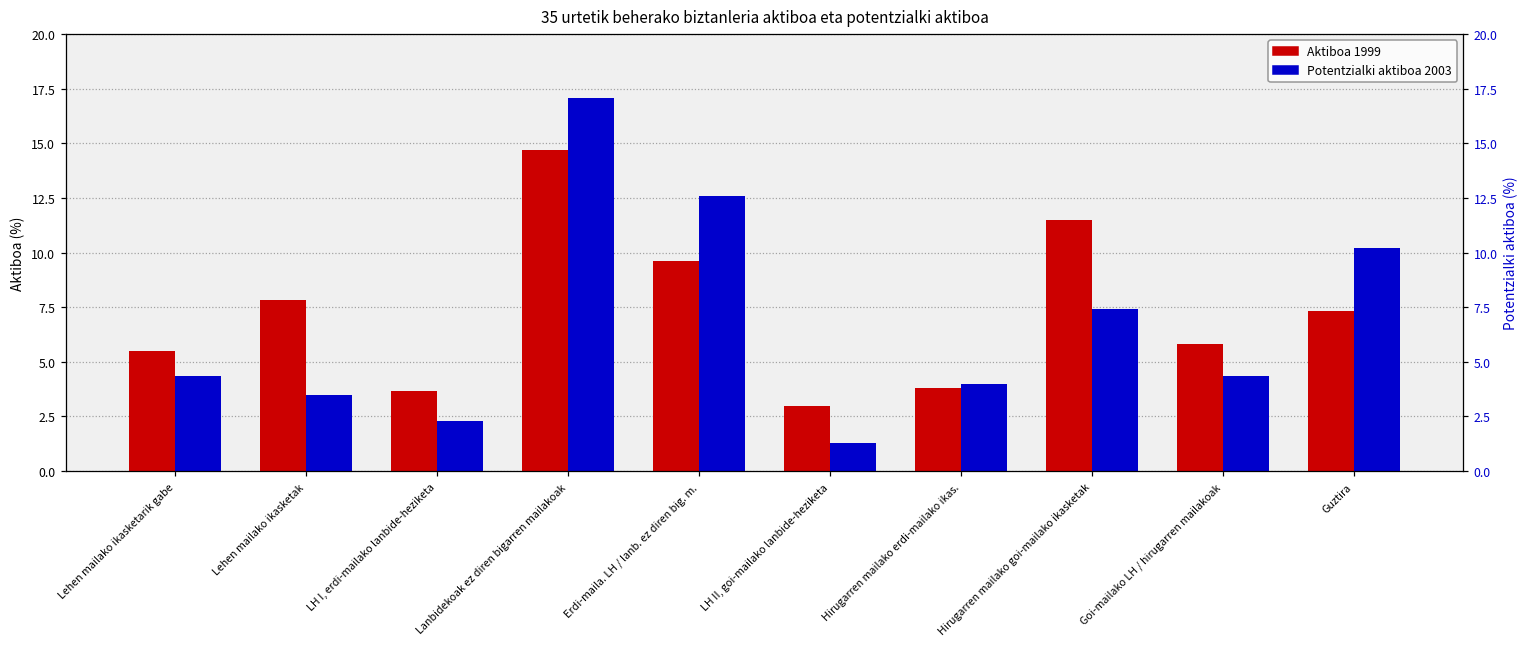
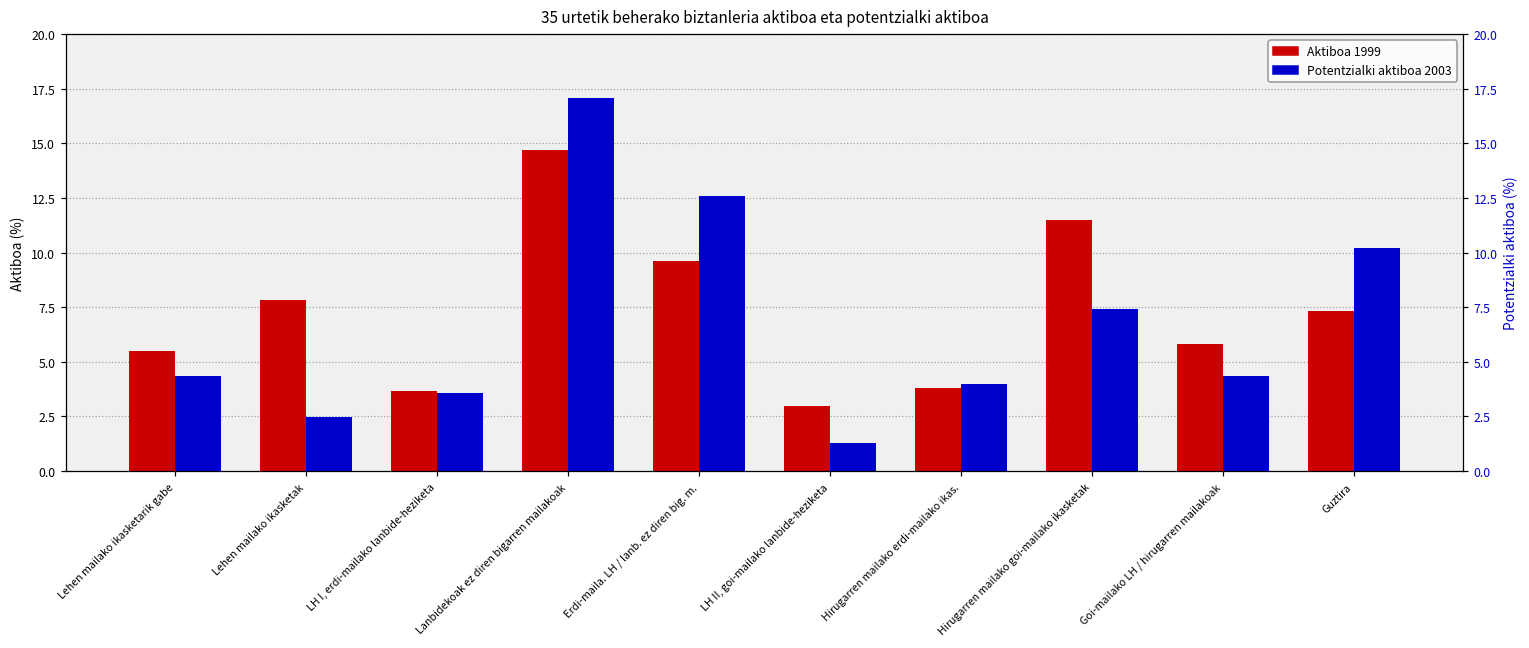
  {
    "Aktiboa 1999": {
      "Lehen mailako ikasketarik gabe": 5.5,
      "Lehen mailako ikasketak": 7.8,
      "LH I, erdi-mailako lanbide-heziketa": 3.6,
      "Lanbidekoak ez diren bigarren mailakoak": 14.7,
      "Erdi-maila. LH / lanb. ez diren big. m.": 9.6,
      "LH II, goi-mailako lanbide-heziketa": 3.0,
      "Hirugarren mailako erdi-mailako ikas.": 3.8,
      "Hirugarren mailako goi-mailako ikasketak": 11.5,
      "Goi-mailako LH / hirugarren mailakoak": 5.8,
      "Guztira": 7.3
    },
    "Potentzialki aktiboa 2003": {
      "Lehen mailako ikasketarik gabe": 4.4,
-     "Lehen mailako ikasketak": 3.5,
-     "LH I, erdi-mailako lanbide-heziketa": 2.3,
+     "Lehen mailako ikasketak": 2.5,
+     "LH I, erdi-mailako lanbide-heziketa": 3.6,
      "Lanbidekoak ez diren bigarren mailakoak": 17.1,
      "Erdi-maila. LH / lanb. ez diren big. m.": 12.6,
      "LH II, goi-mailako lanbide-heziketa": 1.3,
      "Hirugarren mailako erdi-mailako ikas.": 4.0,
      "Hirugarren mailako goi-mailako ikasketak": 7.4,
      "Goi-mailako LH / hirugarren mailakoak": 4.4,
      "Guztira": 10.2
    }
  }
